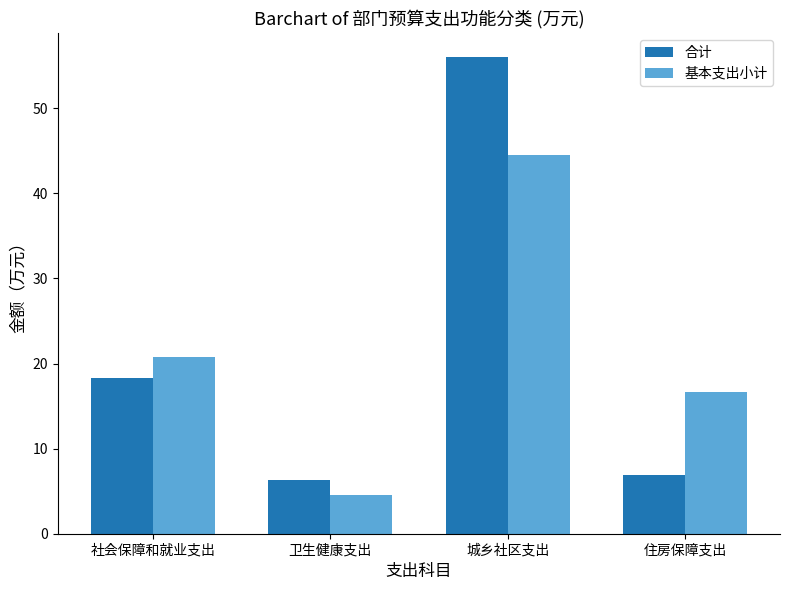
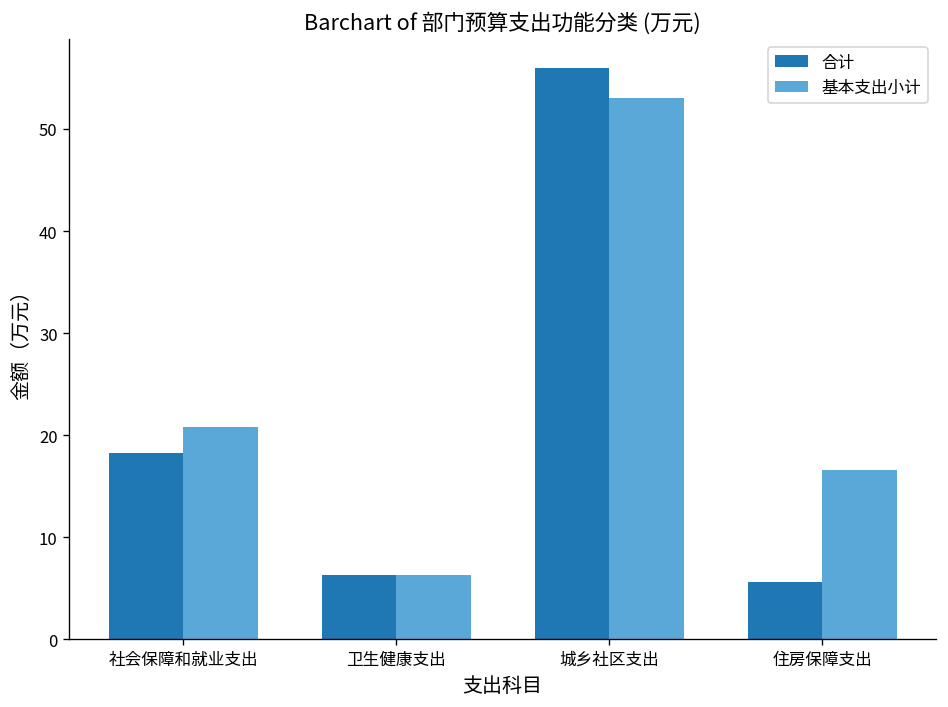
  {
    "合计": {
      "社会保障和就业支出": 18,
      "卫生健康支出": 6,
      "城乡社区支出": 56,
-     "住房保障支出": 7
+     "住房保障支出": 6
    },
    "基本支出小计": {
      "社会保障和就业支出": 21,
-     "卫生健康支出": 5,
-     "城乡社区支出": 44,
+     "卫生健康支出": 6,
+     "城乡社区支出": 53,
      "住房保障支出": 17
    }
  }
